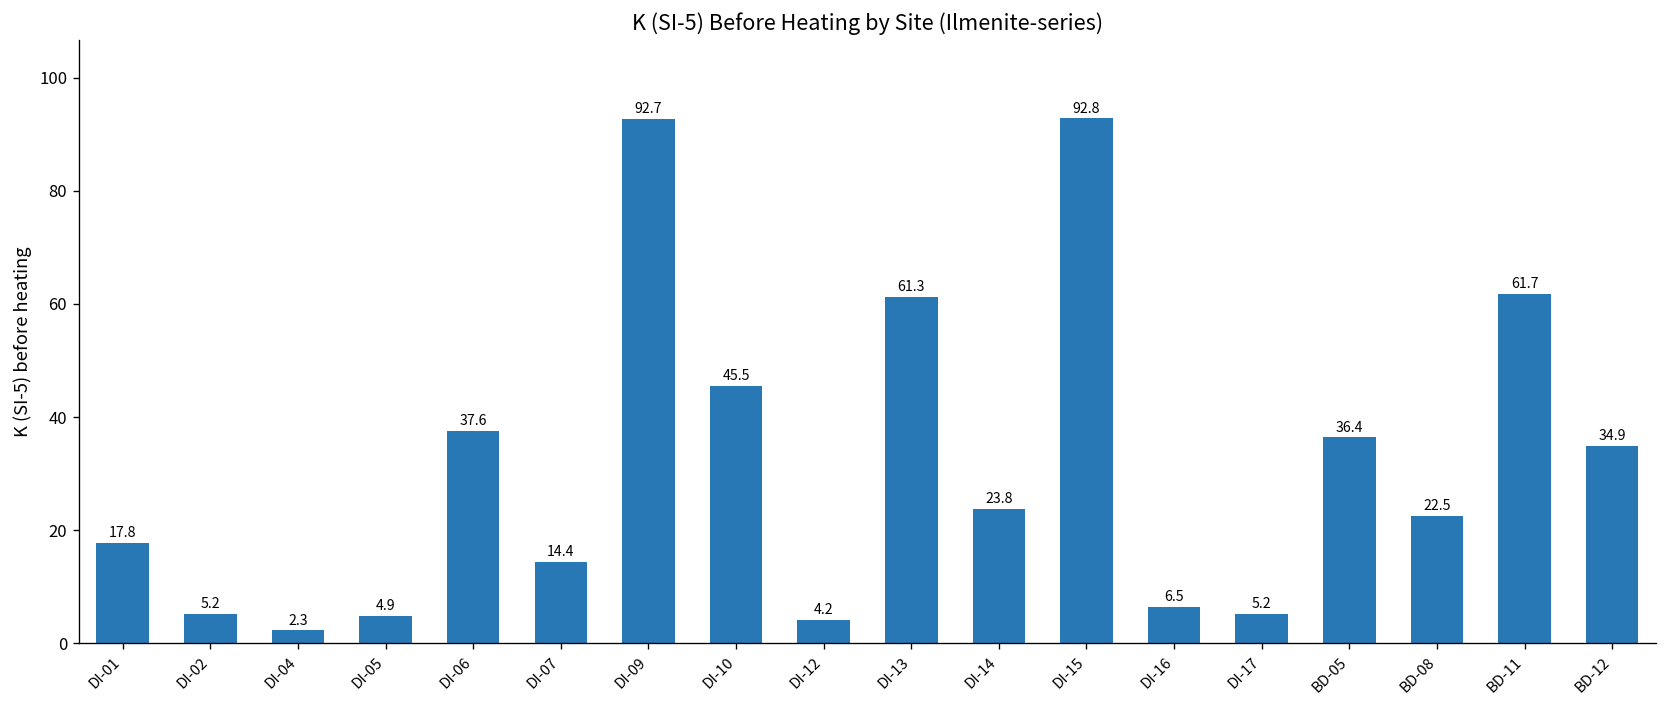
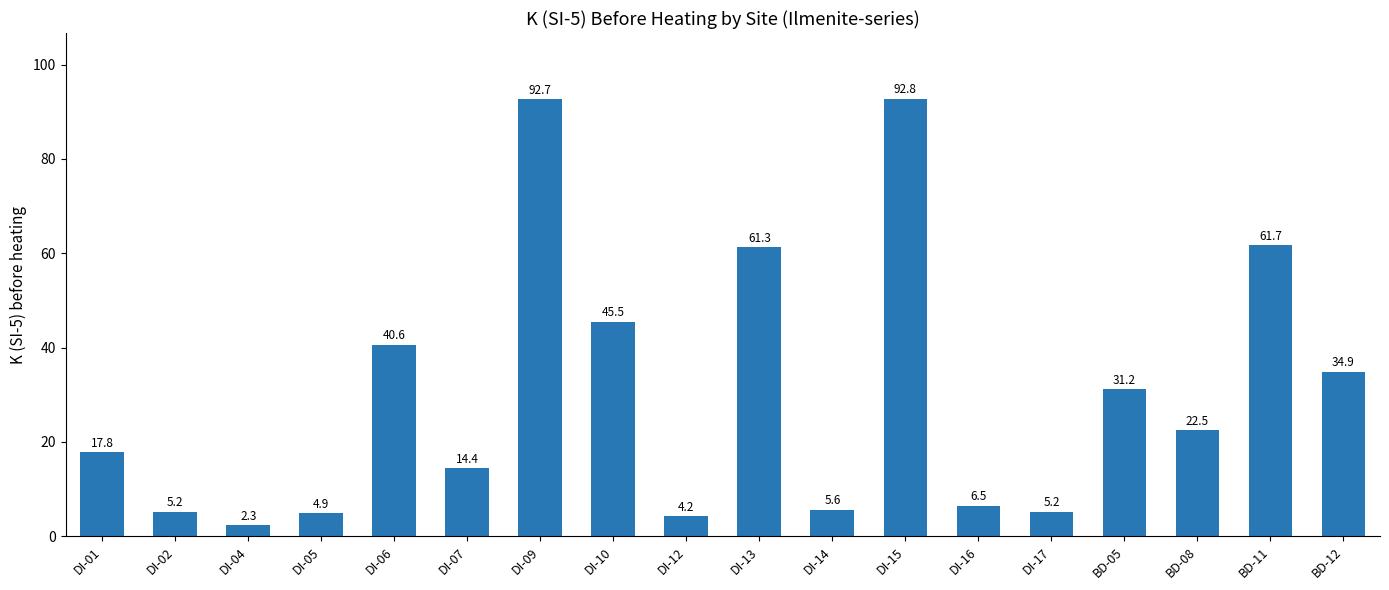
  {
    "DI-01": 17.8,
    "DI-02": 5.2,
    "DI-04": 2.3,
    "DI-05": 4.9,
-   "DI-06": 37.6,
+   "DI-06": 40.6,
    "DI-07": 14.4,
    "DI-09": 92.7,
    "DI-10": 45.5,
    "DI-12": 4.2,
    "DI-13": 61.3,
-   "DI-14": 23.8,
+   "DI-14": 5.6,
    "DI-15": 92.8,
    "DI-16": 6.5,
    "DI-17": 5.2,
-   "BD-05": 36.4,
+   "BD-05": 31.2,
    "BD-08": 22.5,
    "BD-11": 61.7,
    "BD-12": 34.9
  }
